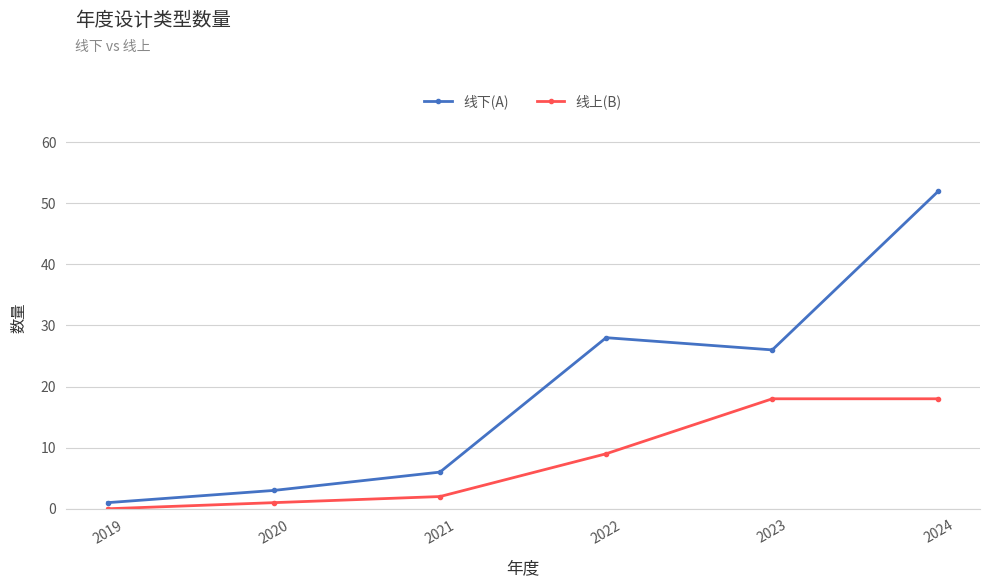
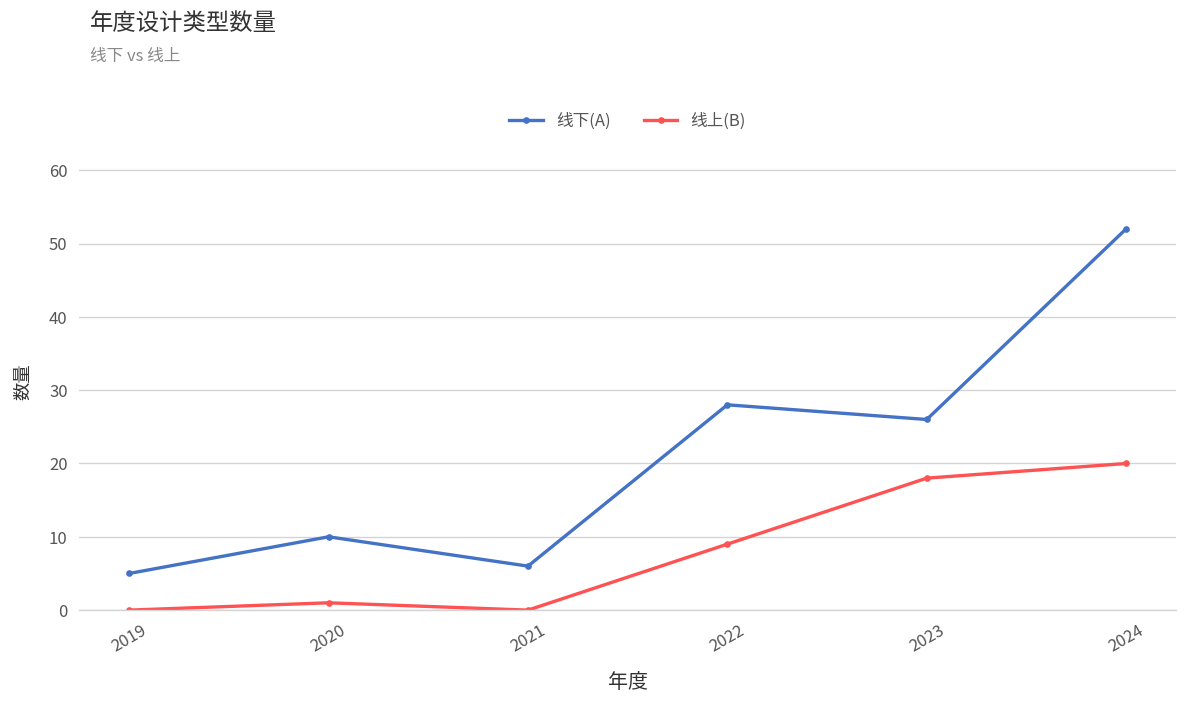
  {
    "线下(A)": {
-     "2019": 1,
-     "2020": 3,
+     "2019": 5,
+     "2020": 10,
      "2021": 6,
      "2022": 28,
      "2023": 26,
      "2024": 52
    },
    "线上(B)": {
      "2019": 0,
      "2020": 1,
-     "2021": 2,
+     "2021": 0,
      "2022": 9,
      "2023": 18,
-     "2024": 18
+     "2024": 20
    }
  }
